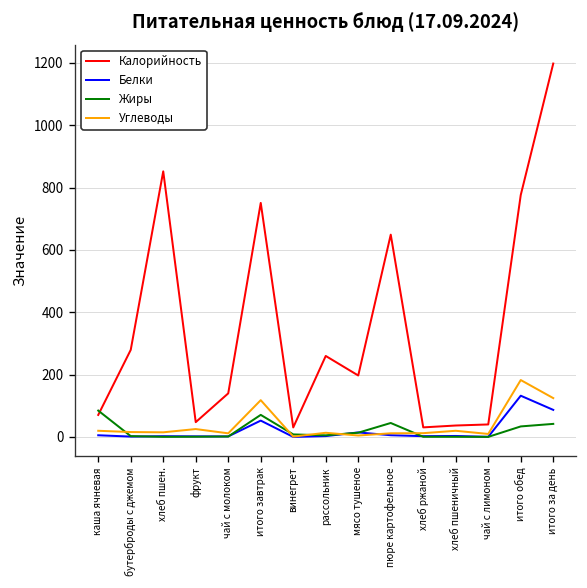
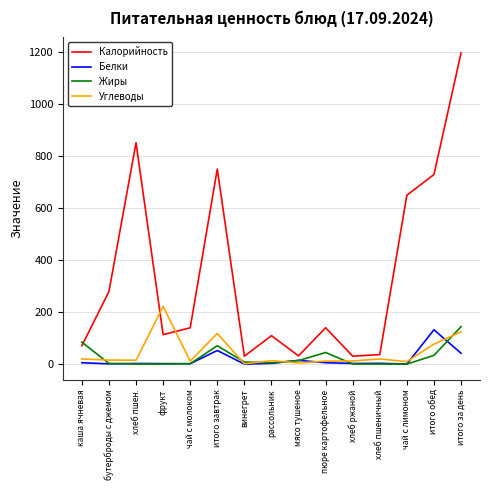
  {
    "Калорийность": {
      "каша ячневая": 70,
      "бутерброды с джемом": 280,
      "хлеб пшен.": 850,
-     "фрукт": 50,
+     "фрукт": 110,
      "чай с молоком": 140,
      "итого завтрак": 750,
      "винегрет": 30,
-     "рассольник": 260,
-     "мясо тушеное": 200,
-     "пюре картофельное": 650,
+     "рассольник": 110,
+     "мясо тушеное": 30,
+     "пюре картофельное": 140,
      "хлеб ржаной": 30,
      "хлеб пшеничный": 40,
-     "чай с лимоном": 40,
-     "итого обед": 780,
+     "чай с лимоном": 650,
+     "итого обед": 730,
      "итого за день": 1200
    },
    "Белки": {
      "каша ячневая": 10,
      "итого завтрак": 50,
      "итого обед": 130,
-     "итого за день": 90
+     "итого за день": 40
    },
    "Жиры": {
      "каша ячневая": 80,
      "итого завтрак": 70,
      "пюре картофельное": 40,
      "итого обед": 30,
-     "итого за день": 40
+     "итого за день": 140
    },
    "Углеводы": {
      "каша ячневая": 20,
      "бутерброды с джемом": 20,
      "хлеб пшен.": 10,
-     "фрукт": 30,
+     "фрукт": 220,
      "чай с молоком": 10,
      "итого завтрак": 120,
      "хлеб пшеничный": 20,
-     "итого обед": 180,
+     "итого обед": 80,
      "итого за день": 120
    }
  }
